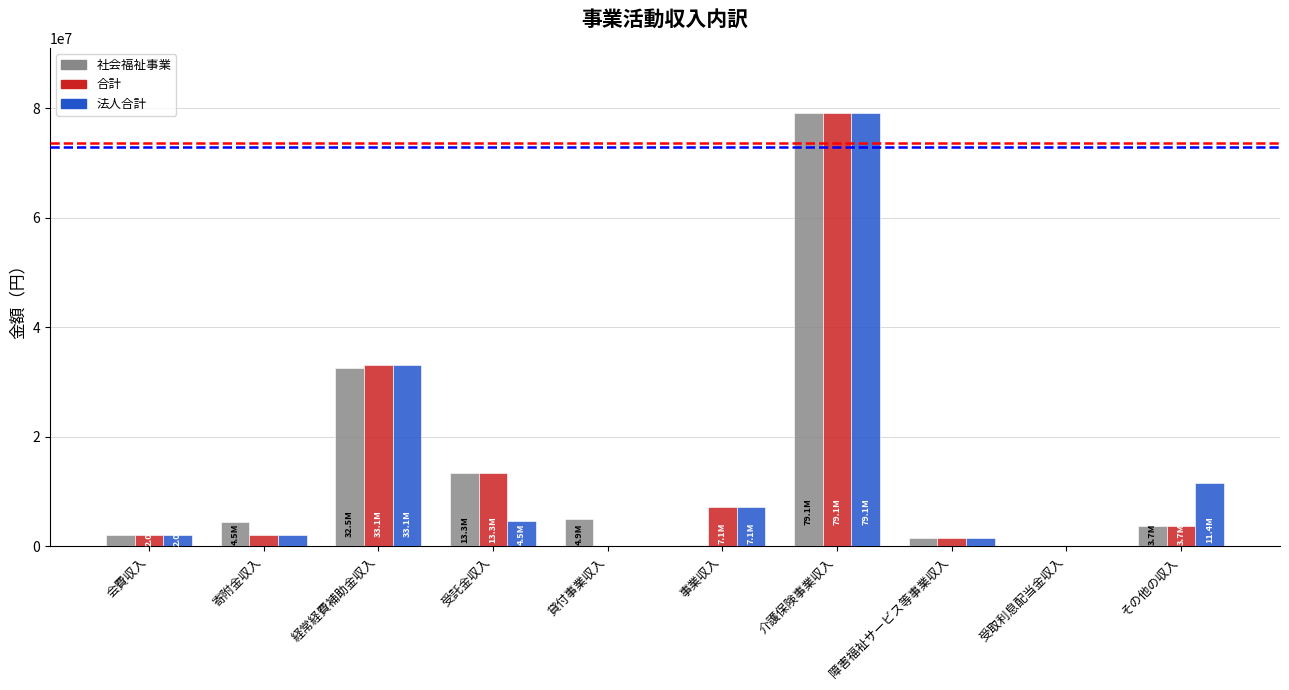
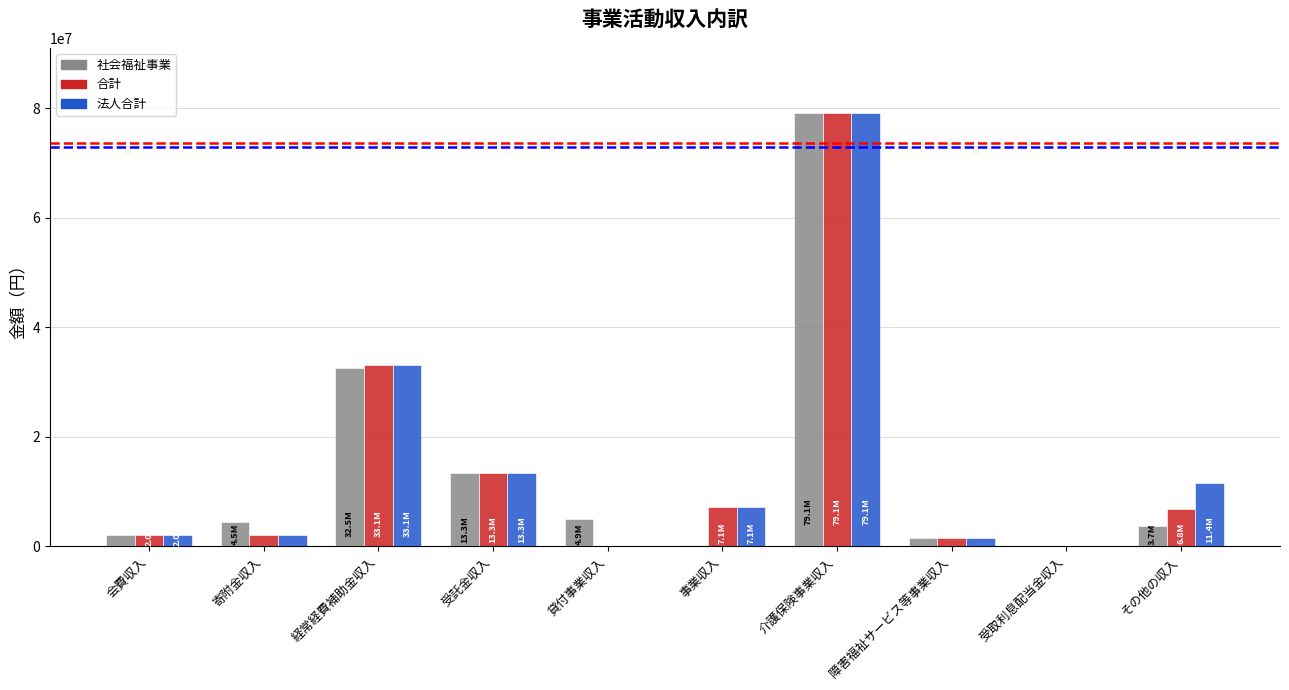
  {
    "社会福祉事業": {
      "寄附金収入": "4.5M",
      "経常経費補助金収入": "32.5M",
      "受託金収入": "13.3M",
      "貸付事業収入": "4.9M",
      "介護保険事業収入": "79.1M",
      "その他の収入": "3.7M"
    },
    "合計": {
      "経常経費補助金収入": "33.1M",
      "受託金収入": "13.3M",
      "事業収入": "7.1M",
      "介護保険事業収入": "79.1M",
-     "その他の収入": "3.7M"
+     "その他の収入": "6.8M"
    },
    "法人合計": {
      "経常経費補助金収入": "33.1M",
-     "受託金収入": "4.5M",
+     "受託金収入": "13.3M",
      "事業収入": "7.1M",
      "介護保険事業収入": "79.1M",
      "その他の収入": "11.4M"
    }
  }
